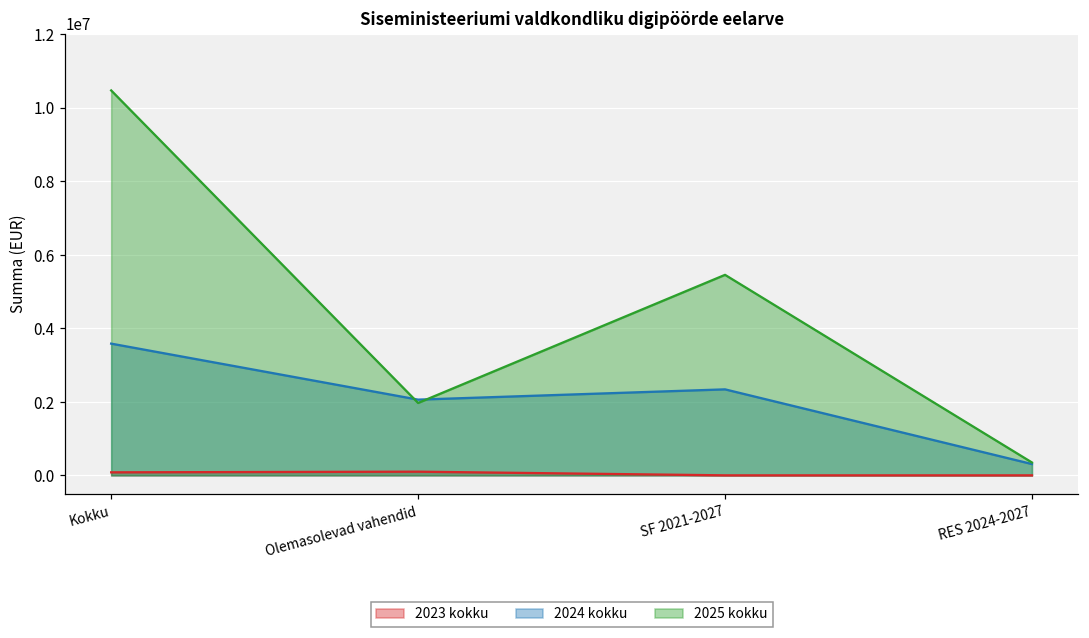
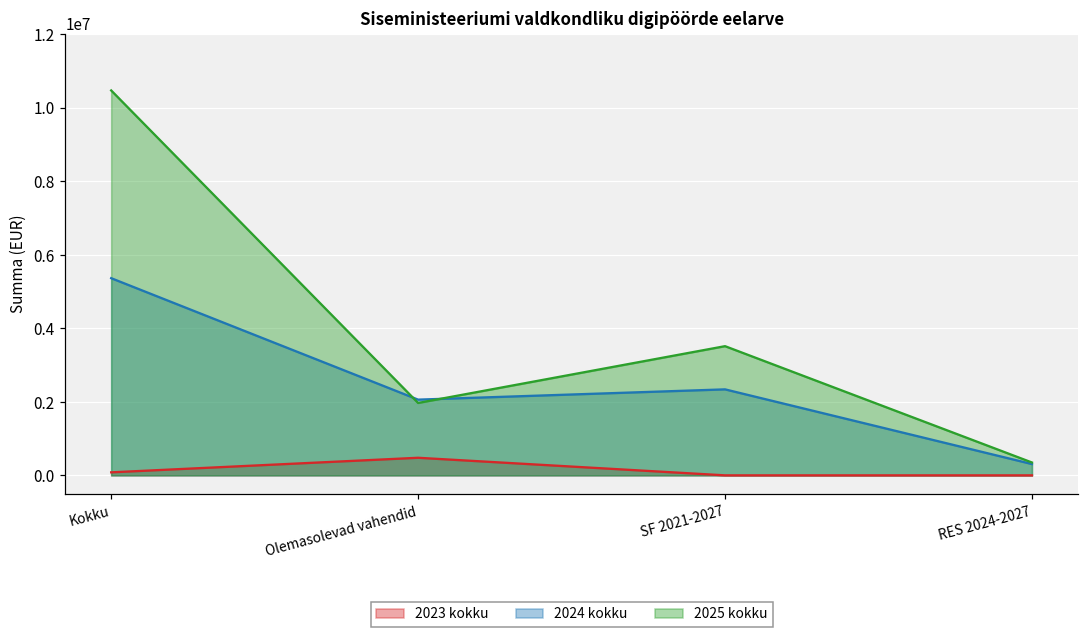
  {
    "2023 kokku": {
      "Kokku": 100000,
-     "Olemasolevad vahendid": 100000,
+     "Olemasolevad vahendid": 500000,
      "SF 2021-2027": 0,
      "RES 2024-2027": 0
    },
    "2024 kokku": {
-     "Kokku": 3600000,
+     "Kokku": 5400000,
      "Olemasolevad vahendid": 2100000,
      "SF 2021-2027": 2300000
    },
    "2025 kokku": {
      "Kokku": 10500000,
      "Olemasolevad vahendid": 2000000,
-     "SF 2021-2027": 5500000
+     "SF 2021-2027": 3500000
    }
  }
